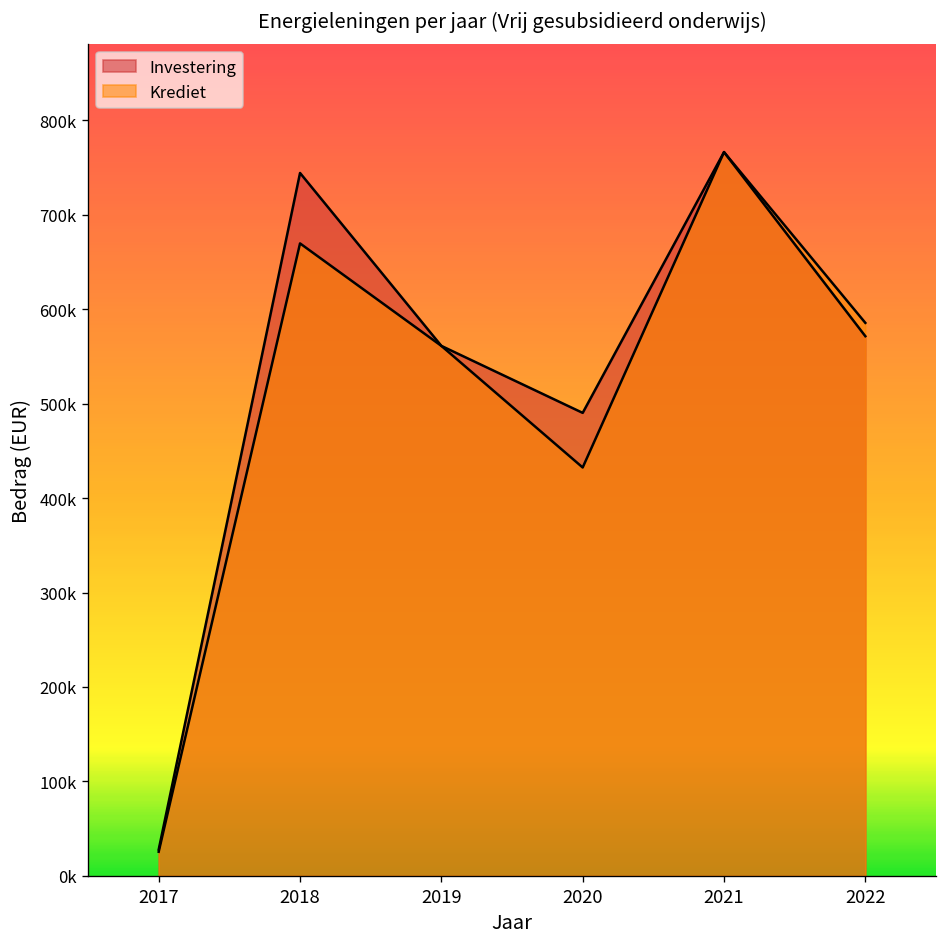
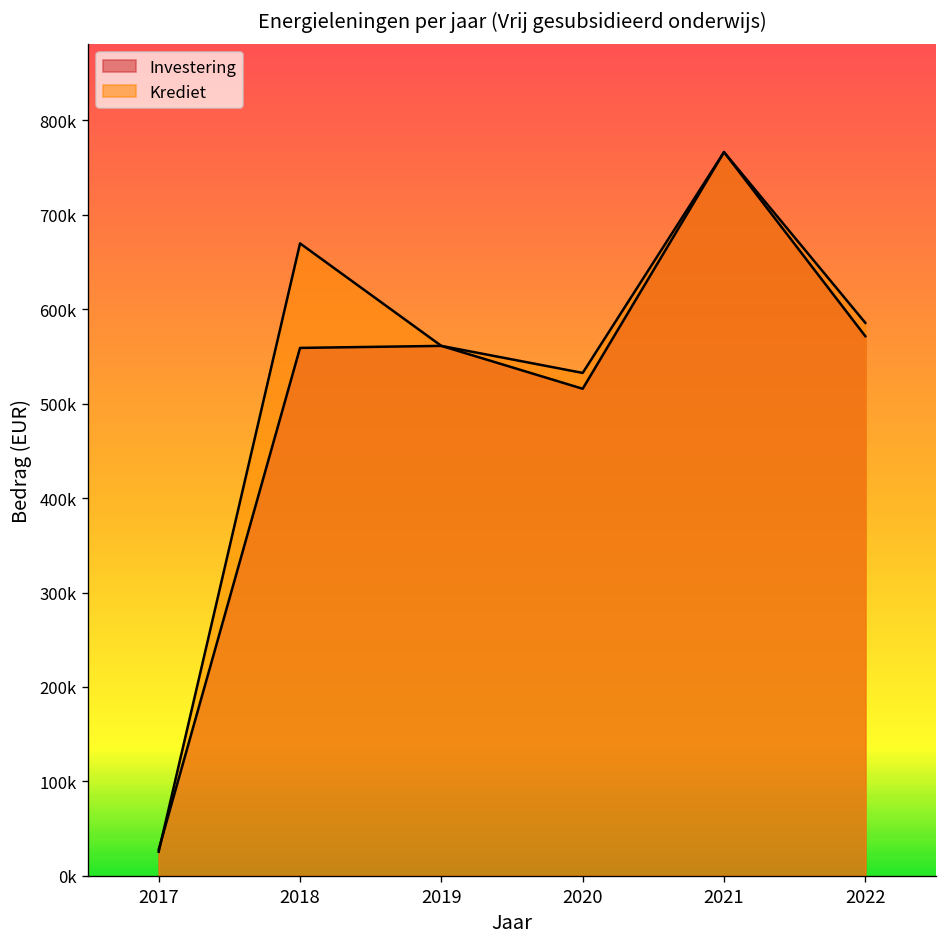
  {
    "Investering": {
-     "2018": 740000,
-     "2020": 490000,
+     "2018": 560000,
+     "2020": 520000,
      "2022": 570000
    },
    "Krediet": {
      "2018": 670000,
-     "2020": 430000,
+     "2020": 530000,
      "2022": 590000
    }
  }
